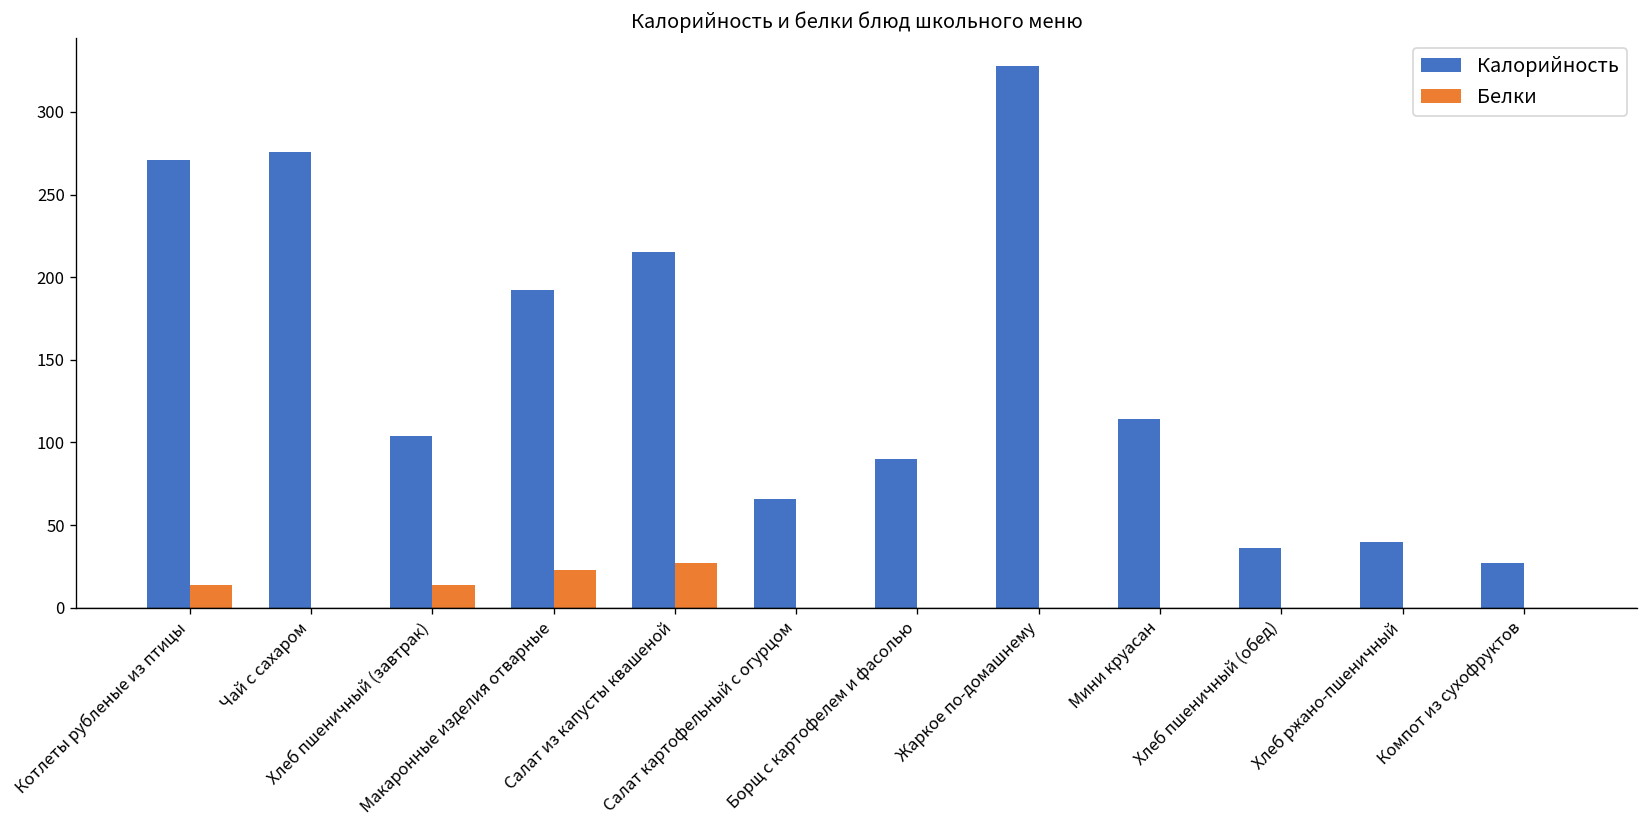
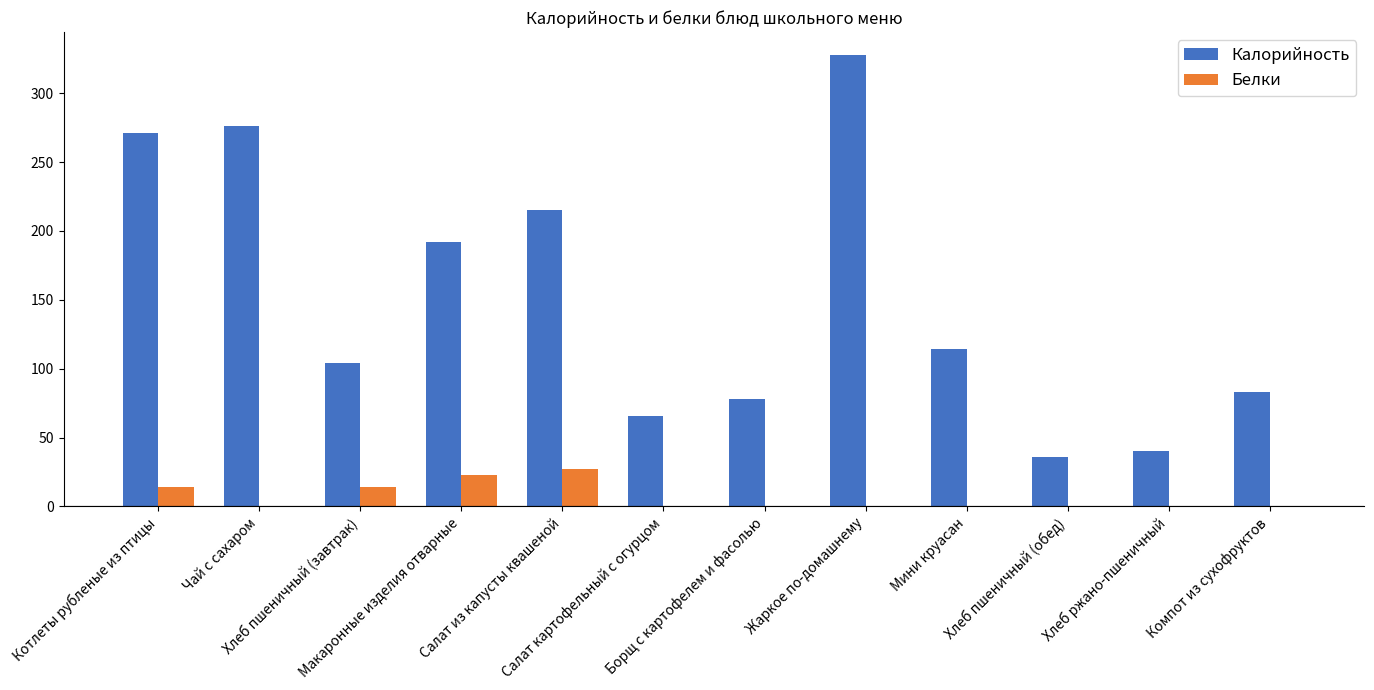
  {
    "Калорийность": {
      "Котлеты рубленые из птицы": 271,
      "Чай с сахаром": 276,
      "Хлеб пшеничный (завтрак)": 104,
      "Макаронные изделия отварные": 192,
      "Салат из капусты квашеной": 215,
      "Салат картофельный с огурцом": 66,
-     "Борщ с картофелем и фасолью": 90,
+     "Борщ с картофелем и фасолью": 78,
      "Жаркое по-домашнему": 328,
      "Мини круасан": 114,
      "Хлеб пшеничный (обед)": 36,
      "Хлеб ржано-пшеничный": 40,
-     "Компот из сухофруктов": 27
+     "Компот из сухофруктов": 83
    },
    "Белки": {
      "Котлеты рубленые из птицы": 14,
      "Чай с сахаром": 0,
      "Хлеб пшеничный (завтрак)": 14,
      "Макаронные изделия отварные": 23,
      "Салат из капусты квашеной": 27,
      "Салат картофельный с огурцом": 0,
      "Борщ с картофелем и фасолью": 0,
      "Жаркое по-домашнему": 0,
      "Мини круасан": 0,
      "Хлеб пшеничный (обед)": 0,
      "Хлеб ржано-пшеничный": 0,
      "Компот из сухофруктов": 0
    }
  }
